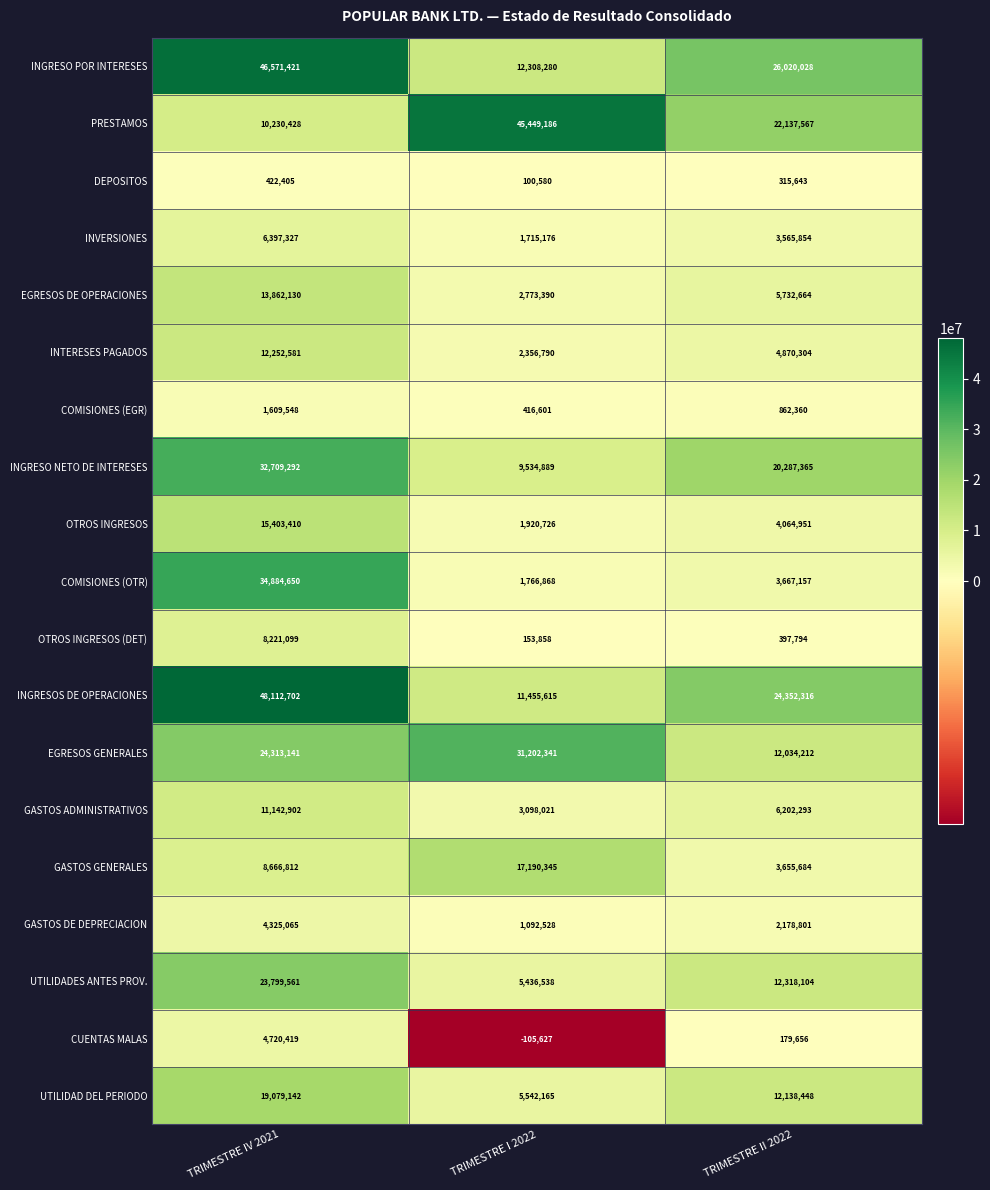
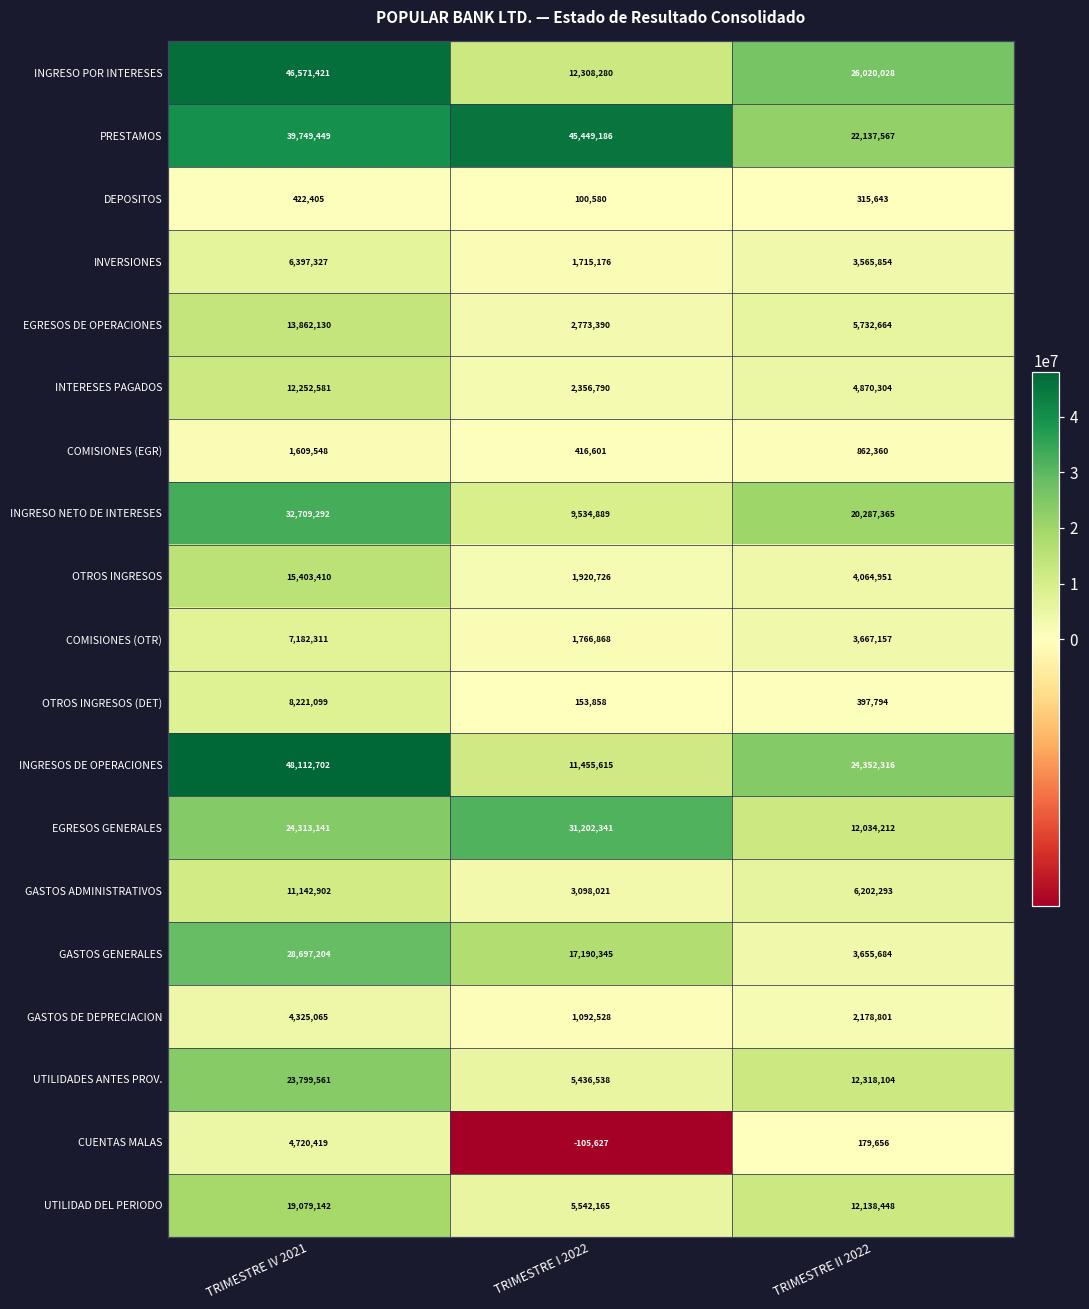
  {
    "INGRESO POR INTERESES": {
      "TRIMESTRE IV 2021": "46,571,421",
      "TRIMESTRE I 2022": "12,308,280",
      "TRIMESTRE II 2022": "26,020,028"
    },
    "PRESTAMOS": {
-     "TRIMESTRE IV 2021": "10,230,428",
+     "TRIMESTRE IV 2021": "39,749,449",
      "TRIMESTRE I 2022": "45,449,186",
      "TRIMESTRE II 2022": "22,137,567"
    },
    "DEPOSITOS": {
      "TRIMESTRE IV 2021": "422,405",
      "TRIMESTRE I 2022": "100,580",
      "TRIMESTRE II 2022": "315,643"
    },
    "INVERSIONES": {
      "TRIMESTRE IV 2021": "6,397,327",
      "TRIMESTRE I 2022": "1,715,176",
      "TRIMESTRE II 2022": "3,565,854"
    },
    "EGRESOS DE OPERACIONES": {
      "TRIMESTRE IV 2021": "13,862,130",
      "TRIMESTRE I 2022": "2,773,390",
      "TRIMESTRE II 2022": "5,732,664"
    },
    "INTERESES PAGADOS": {
      "TRIMESTRE IV 2021": "12,252,581",
      "TRIMESTRE I 2022": "2,356,790",
      "TRIMESTRE II 2022": "4,870,304"
    },
    "COMISIONES (EGR)": {
      "TRIMESTRE IV 2021": "1,609,548",
      "TRIMESTRE I 2022": "416,601",
      "TRIMESTRE II 2022": "862,360"
    },
    "INGRESO NETO DE INTERESES": {
      "TRIMESTRE IV 2021": "32,709,292",
      "TRIMESTRE I 2022": "9,534,889",
      "TRIMESTRE II 2022": "20,287,365"
    },
    "OTROS INGRESOS": {
      "TRIMESTRE IV 2021": "15,403,410",
      "TRIMESTRE I 2022": "1,920,726",
      "TRIMESTRE II 2022": "4,064,951"
    },
    "COMISIONES (OTR)": {
-     "TRIMESTRE IV 2021": "34,884,650",
+     "TRIMESTRE IV 2021": "7,182,311",
      "TRIMESTRE I 2022": "1,766,868",
      "TRIMESTRE II 2022": "3,667,157"
    },
    "OTROS INGRESOS (DET)": {
      "TRIMESTRE IV 2021": "8,221,099",
      "TRIMESTRE I 2022": "153,858",
      "TRIMESTRE II 2022": "397,794"
    },
    "INGRESOS DE OPERACIONES": {
      "TRIMESTRE IV 2021": "48,112,702",
      "TRIMESTRE I 2022": "11,455,615",
      "TRIMESTRE II 2022": "24,352,316"
    },
    "EGRESOS GENERALES": {
      "TRIMESTRE IV 2021": "24,313,141",
      "TRIMESTRE I 2022": "31,202,341",
      "TRIMESTRE II 2022": "12,034,212"
    },
    "GASTOS ADMINISTRATIVOS": {
      "TRIMESTRE IV 2021": "11,142,902",
      "TRIMESTRE I 2022": "3,098,021",
      "TRIMESTRE II 2022": "6,202,293"
    },
    "GASTOS GENERALES": {
-     "TRIMESTRE IV 2021": "8,666,812",
+     "TRIMESTRE IV 2021": "28,697,204",
      "TRIMESTRE I 2022": "17,190,345",
      "TRIMESTRE II 2022": "3,655,684"
    },
    "GASTOS DE DEPRECIACION": {
      "TRIMESTRE IV 2021": "4,325,065",
      "TRIMESTRE I 2022": "1,092,528",
      "TRIMESTRE II 2022": "2,178,801"
    },
    "UTILIDADES ANTES PROV.": {
      "TRIMESTRE IV 2021": "23,799,561",
      "TRIMESTRE I 2022": "5,436,538",
      "TRIMESTRE II 2022": "12,318,104"
    },
    "CUENTAS MALAS": {
      "TRIMESTRE IV 2021": "4,720,419",
      "TRIMESTRE I 2022": "-105,627",
      "TRIMESTRE II 2022": "179,656"
    },
    "UTILIDAD DEL PERIODO": {
      "TRIMESTRE IV 2021": "19,079,142",
      "TRIMESTRE I 2022": "5,542,165",
      "TRIMESTRE II 2022": "12,138,448"
    }
  }
